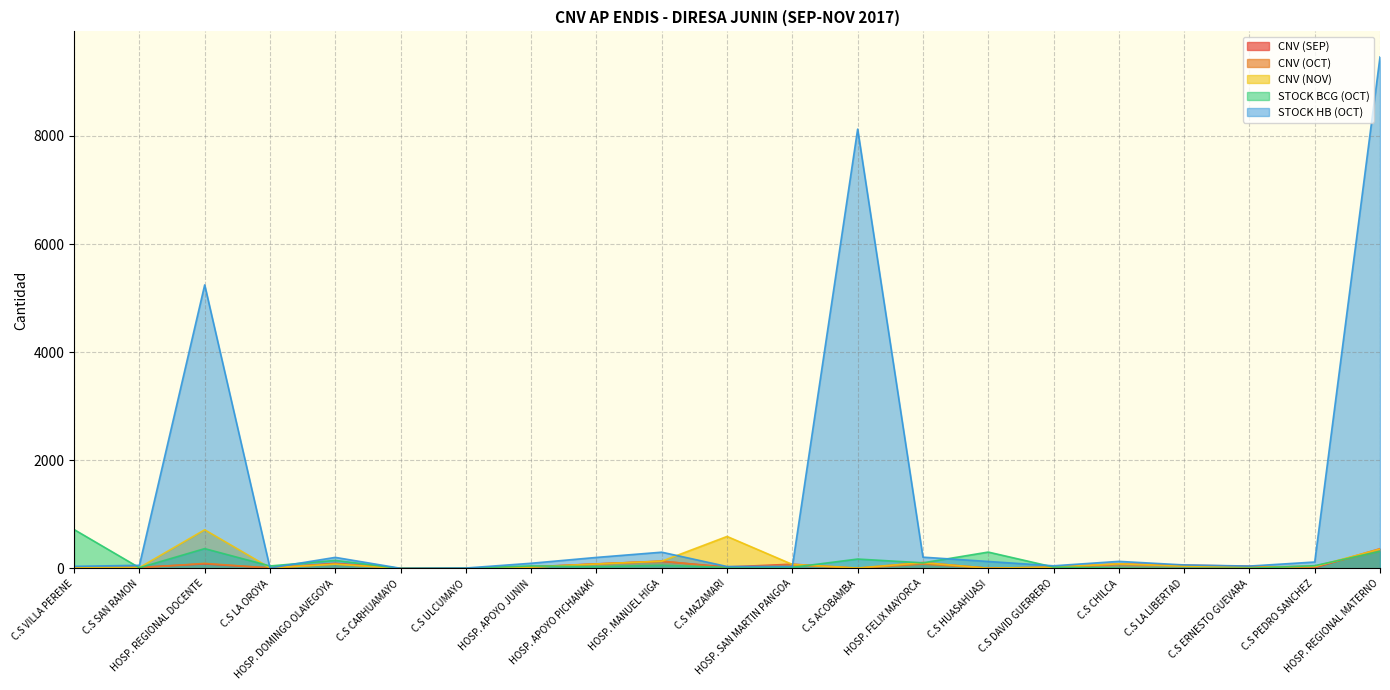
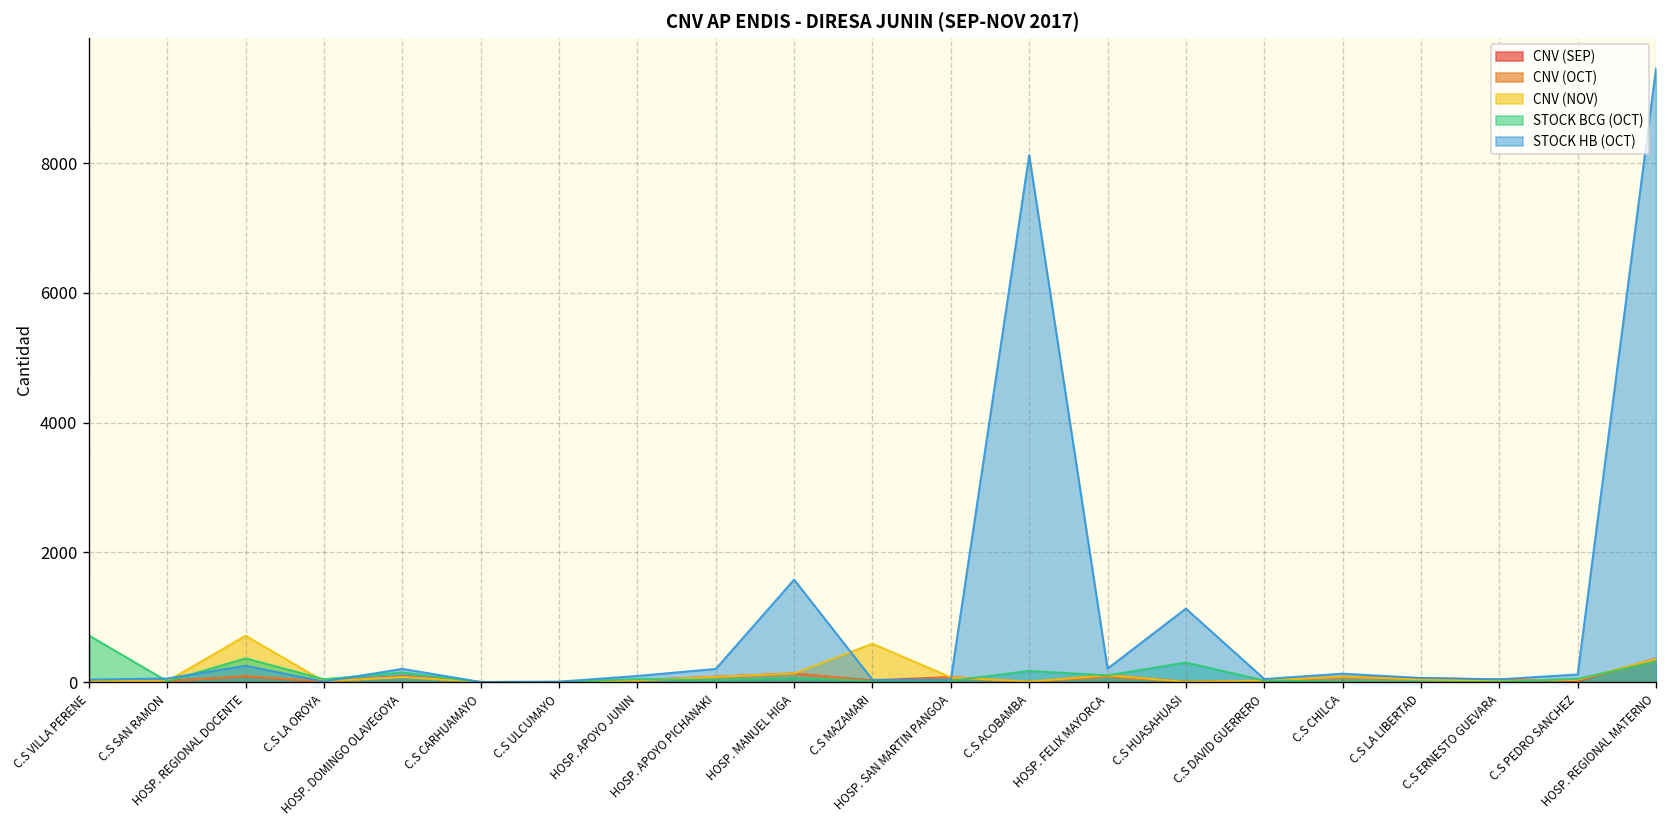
  {
    "CNV (NOV)": {
      "HOSP. REGIONAL DOCENTE": 700,
      "C.S MAZAMARI": 600
    },
    "STOCK BCG (OCT)": {
      "C.S VILLA PERENE": 700,
      "HOSP. REGIONAL DOCENTE": 400,
      "HOSP. DOMINGO OLAVEGOYA": 100,
      "HOSP. APOYO PICHANAKI": 0,
      "HOSP. MANUEL HIGA": 100,
      "C.S ACOBAMBA": 200,
      "C.S HUASAHUASI": 300,
      "C.S CHILCA": 0
    },
    "STOCK HB (OCT)": {
-     "HOSP. REGIONAL DOCENTE": 5200,
+     "HOSP. REGIONAL DOCENTE": 300,
      "HOSP. DOMINGO OLAVEGOYA": 200,
      "HOSP. APOYO JUNIN": 100,
      "HOSP. APOYO PICHANAKI": 200,
-     "HOSP. MANUEL HIGA": 300,
+     "HOSP. MANUEL HIGA": 1600,
      "C.S ACOBAMBA": 8100,
      "HOSP. FELIX MAYORCA": 200,
-     "C.S HUASAHUASI": 100,
+     "C.S HUASAHUASI": 1100,
      "C.S PEDRO SANCHEZ": 100,
      "HOSP. REGIONAL MATERNO": 9500
    }
  }
